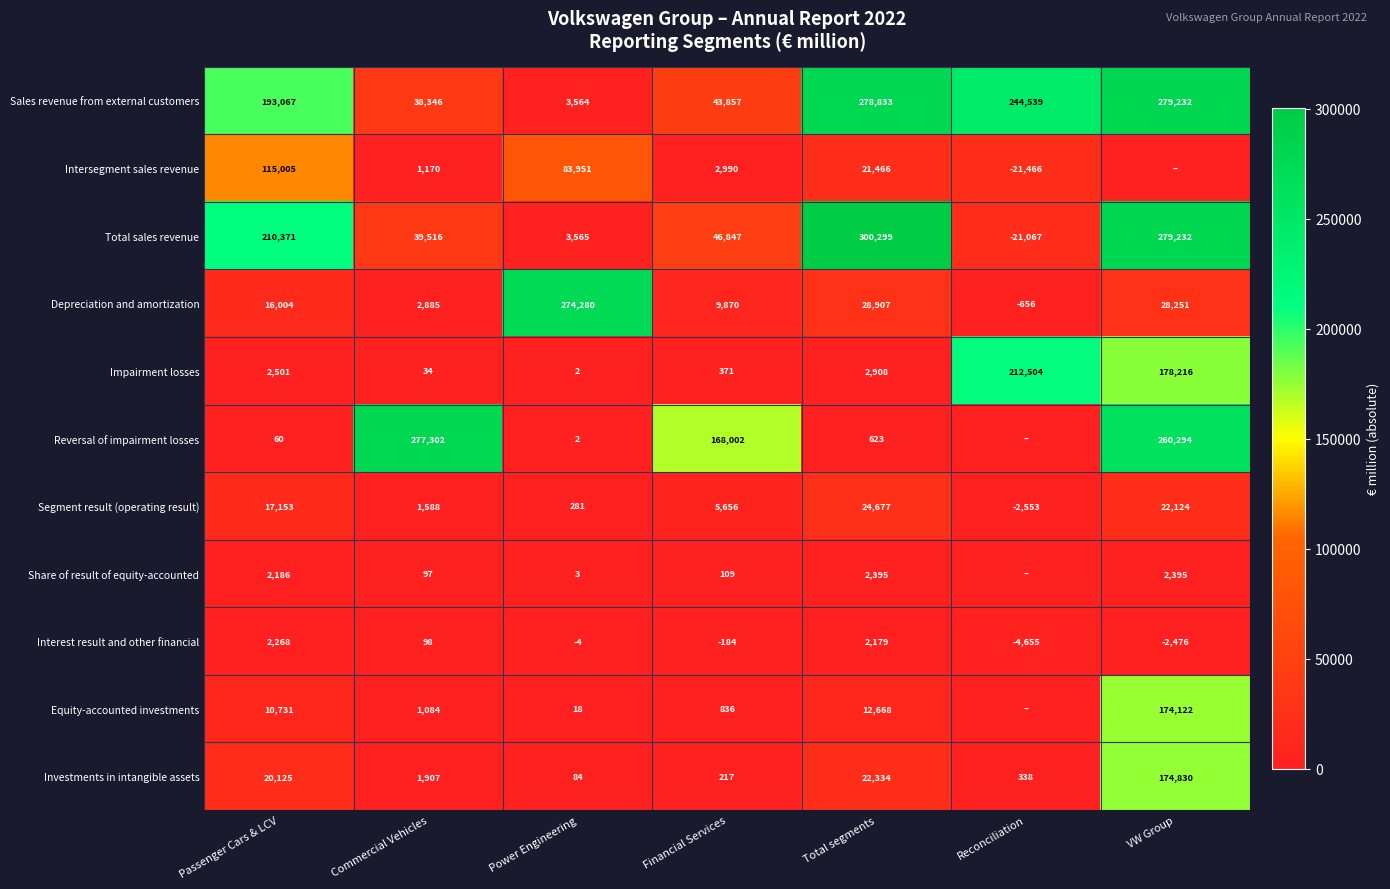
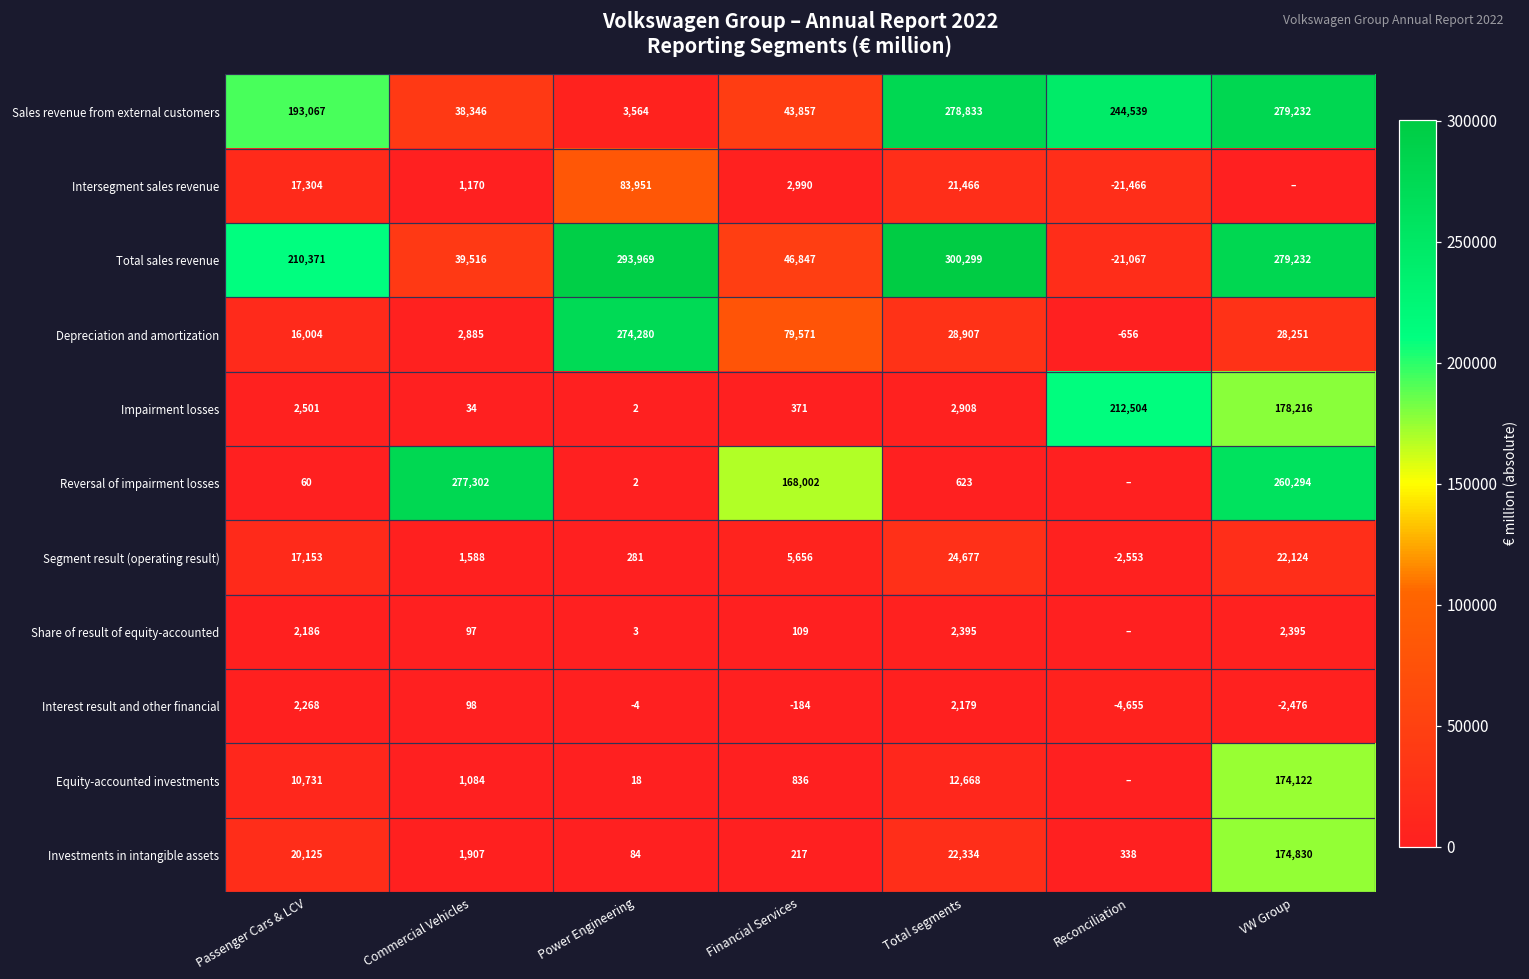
  {
    "Sales revenue from external customers": {
      "Passenger Cars & LCV": "193,067",
      "Commercial Vehicles": "38,346",
      "Power Engineering": "3,564",
      "Financial Services": "43,857",
      "Total segments": "278,833",
      "Reconciliation": "244,539",
      "VW Group": "279,232"
    },
    "Intersegment sales revenue": {
-     "Passenger Cars & LCV": "115,005",
+     "Passenger Cars & LCV": "17,304",
      "Commercial Vehicles": "1,170",
      "Power Engineering": "83,951",
      "Financial Services": "2,990",
      "Total segments": "21,466",
      "Reconciliation": "-21,466"
    },
    "Total sales revenue": {
      "Passenger Cars & LCV": "210,371",
      "Commercial Vehicles": "39,516",
-     "Power Engineering": "3,565",
+     "Power Engineering": "293,969",
      "Financial Services": "46,847",
      "Total segments": "300,299",
      "Reconciliation": "-21,067",
      "VW Group": "279,232"
    },
    "Depreciation and amortization": {
      "Passenger Cars & LCV": "16,004",
      "Commercial Vehicles": "2,885",
      "Power Engineering": "274,280",
-     "Financial Services": "9,870",
+     "Financial Services": "79,571",
      "Total segments": "28,907",
      "Reconciliation": "-656",
      "VW Group": "28,251"
    },
    "Impairment losses": {
      "Passenger Cars & LCV": "2,501",
      "Commercial Vehicles": "34",
      "Power Engineering": "2",
      "Financial Services": "371",
      "Total segments": "2,908",
      "Reconciliation": "212,504",
      "VW Group": "178,216"
    },
    "Reversal of impairment losses": {
      "Passenger Cars & LCV": "60",
      "Commercial Vehicles": "277,302",
      "Power Engineering": "2",
      "Financial Services": "168,002",
      "Total segments": "623",
      "VW Group": "260,294"
    },
    "Segment result (operating result)": {
      "Passenger Cars & LCV": "17,153",
      "Commercial Vehicles": "1,588",
      "Power Engineering": "281",
      "Financial Services": "5,656",
      "Total segments": "24,677",
      "Reconciliation": "-2,553",
      "VW Group": "22,124"
    },
    "Share of result of equity-accounted": {
      "Passenger Cars & LCV": "2,186",
      "Commercial Vehicles": "97",
      "Power Engineering": "3",
      "Financial Services": "109",
      "Total segments": "2,395",
      "VW Group": "2,395"
    },
    "Interest result and other financial": {
      "Passenger Cars & LCV": "2,268",
      "Commercial Vehicles": "98",
      "Power Engineering": "-4",
      "Financial Services": "-184",
      "Total segments": "2,179",
      "Reconciliation": "-4,655",
      "VW Group": "-2,476"
    },
    "Equity-accounted investments": {
      "Passenger Cars & LCV": "10,731",
      "Commercial Vehicles": "1,084",
      "Power Engineering": "18",
      "Financial Services": "836",
      "Total segments": "12,668",
      "VW Group": "174,122"
    },
    "Investments in intangible assets": {
      "Passenger Cars & LCV": "20,125",
      "Commercial Vehicles": "1,907",
      "Power Engineering": "84",
      "Financial Services": "217",
      "Total segments": "22,334",
      "Reconciliation": "338",
      "VW Group": "174,830"
    }
  }
